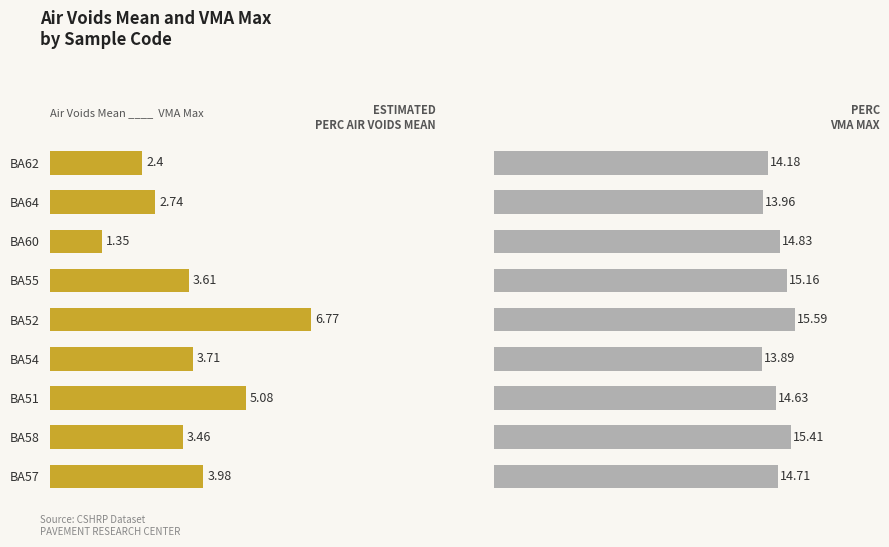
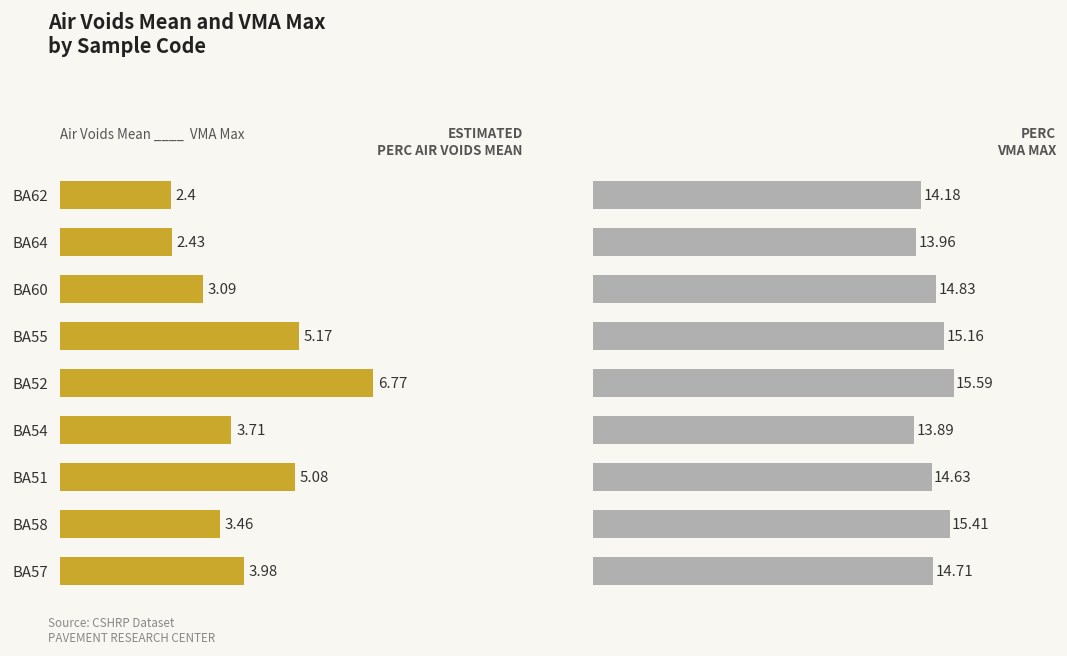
  {
    "ESTIMATED PERC AIR VOIDS MEAN": {
      "BA62": 2.4,
-     "BA64": 2.74,
-     "BA60": 1.35,
-     "BA55": 3.61,
+     "BA64": 2.43,
+     "BA60": 3.09,
+     "BA55": 5.17,
      "BA52": 6.77,
      "BA54": 3.71,
      "BA51": 5.08,
      "BA58": 3.46,
      "BA57": 3.98
    }
  }
